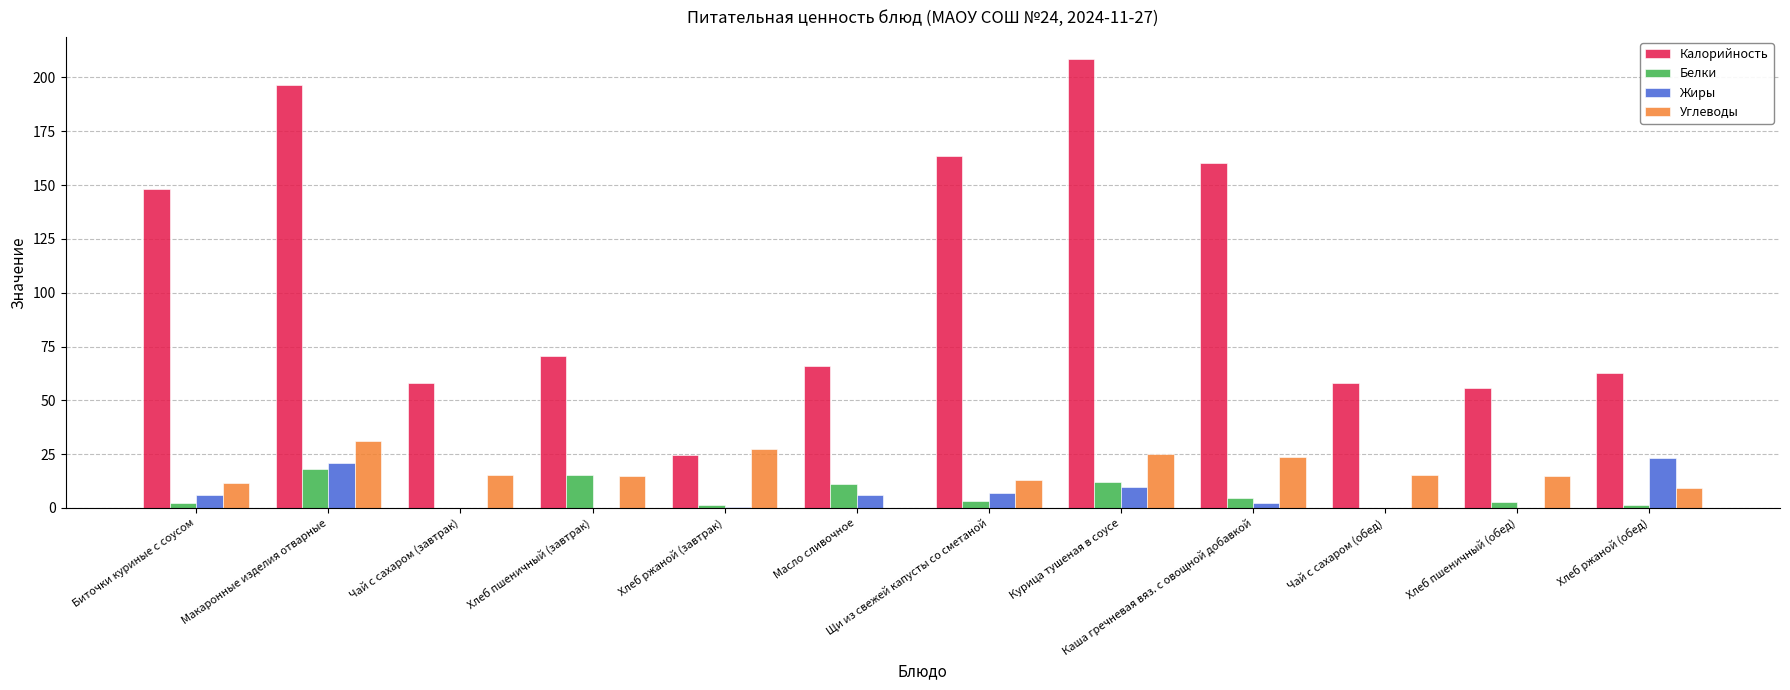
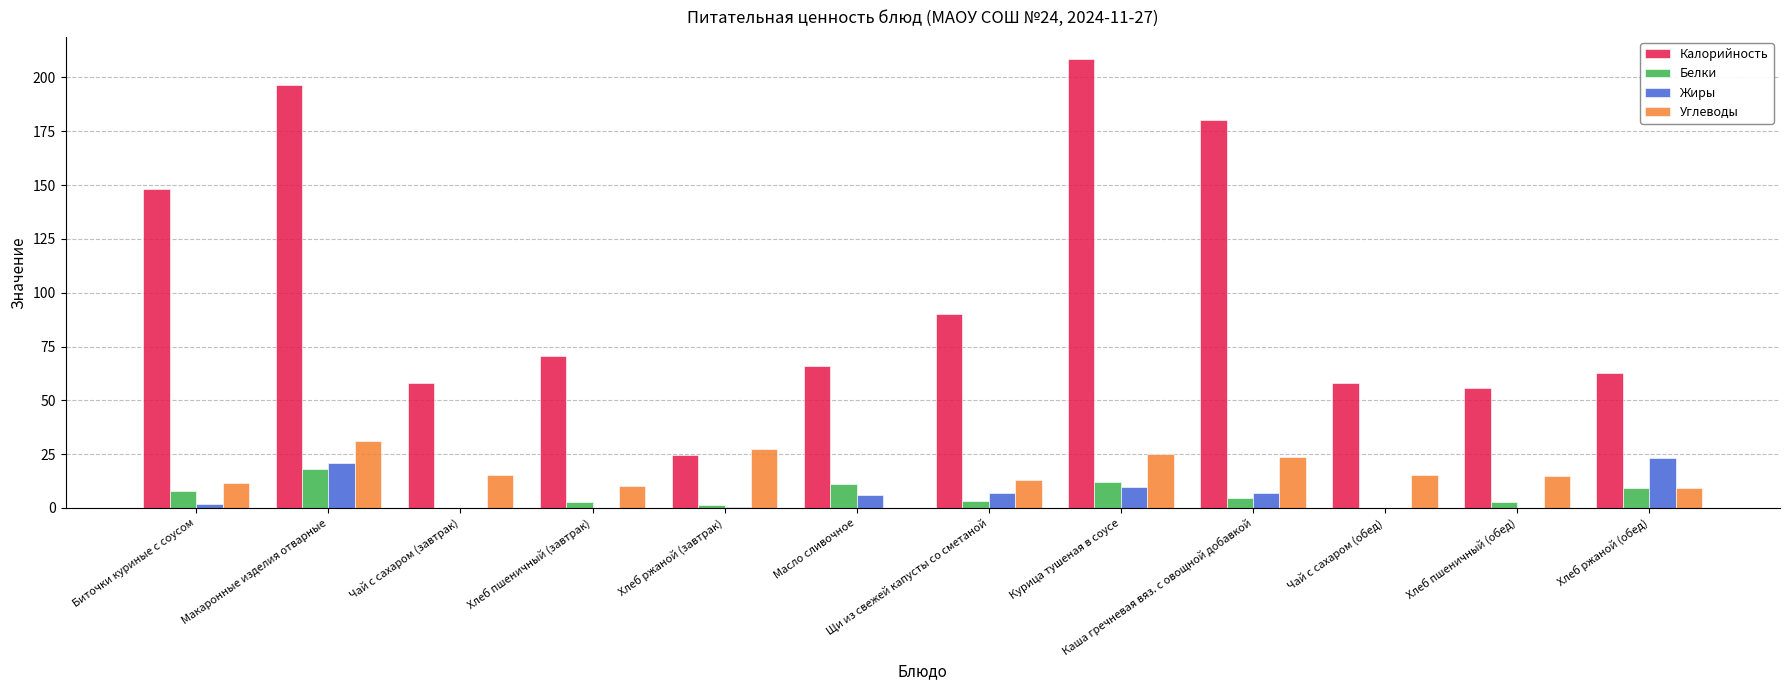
  {
    "Калорийность": {
      "Биточки куриные с соусом": 148,
      "Макаронные изделия отварные": 197,
      "Чай с сахаром (завтрак)": 58,
      "Хлеб пшеничный (завтрак)": 71,
      "Хлеб ржаной (завтрак)": 24,
      "Масло сливочное": 66,
-     "Щи из свежей капусты со сметаной": 163,
+     "Щи из свежей капусты со сметаной": 90,
      "Курица тушеная в соусе": 208,
-     "Каша гречневая вяз. с овощной добавкой": 160,
+     "Каша гречневая вяз. с овощной добавкой": 180,
      "Чай с сахаром (обед)": 58,
      "Хлеб пшеничный (обед)": 56,
      "Хлеб ржаной (обед)": 63
    },
    "Белки": {
-     "Биточки куриные с соусом": 2,
+     "Биточки куриные с соусом": 8,
      "Макаронные изделия отварные": 18,
-     "Хлеб пшеничный (завтрак)": 15,
+     "Хлеб пшеничный (завтрак)": 3,
      "Хлеб ржаной (завтрак)": 2,
      "Масло сливочное": 11,
      "Щи из свежей капусты со сметаной": 3,
      "Курица тушеная в соусе": 12,
      "Каша гречневая вяз. с овощной добавкой": 5,
      "Хлеб пшеничный (обед)": 3,
-     "Хлеб ржаной (обед)": 2
+     "Хлеб ржаной (обед)": 9
    },
    "Жиры": {
-     "Биточки куриные с соусом": 6,
+     "Биточки куриные с соусом": 2,
      "Макаронные изделия отварные": 21,
      "Чай с сахаром (завтрак)": 0,
      "Хлеб пшеничный (завтрак)": 0,
      "Масло сливочное": 6,
      "Щи из свежей капусты со сметаной": 7,
      "Курица тушеная в соусе": 10,
-     "Каша гречневая вяз. с овощной добавкой": 2,
+     "Каша гречневая вяз. с овощной добавкой": 7,
      "Чай с сахаром (обед)": 0,
      "Хлеб пшеничный (обед)": 0,
      "Хлеб ржаной (обед)": 23
    },
    "Углеводы": {
      "Биточки куриные с соусом": 11,
      "Макаронные изделия отварные": 31,
      "Чай с сахаром (завтрак)": 15,
-     "Хлеб пшеничный (завтрак)": 15,
+     "Хлеб пшеничный (завтрак)": 10,
      "Хлеб ржаной (завтрак)": 28,
      "Щи из свежей капусты со сметаной": 13,
      "Курица тушеная в соусе": 25,
      "Каша гречневая вяз. с овощной добавкой": 24,
      "Чай с сахаром (обед)": 15,
      "Хлеб пшеничный (обед)": 15,
      "Хлеб ржаной (обед)": 9
    }
  }
